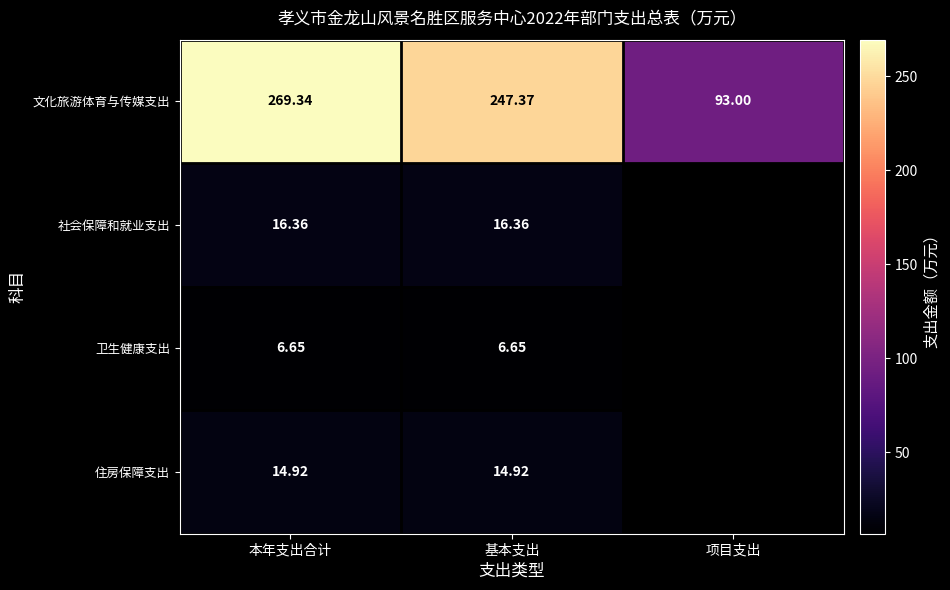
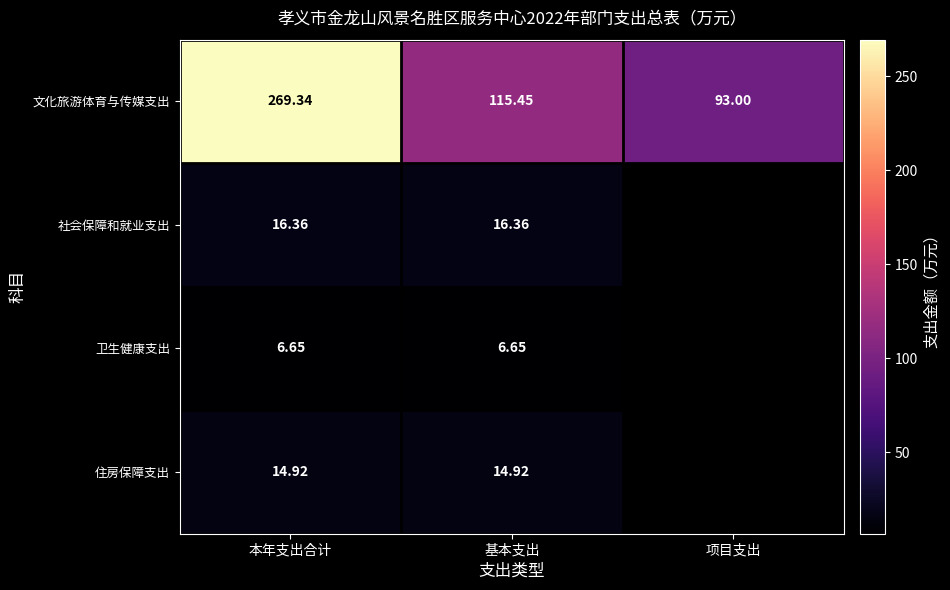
  {
    "文化旅游体育与传媒支出": {
      "本年支出合计": 269.34,
-     "基本支出": 247.37,
+     "基本支出": 115.45,
      "项目支出": 93.00
    },
    "社会保障和就业支出": {
      "本年支出合计": 16.36,
      "基本支出": 16.36
    },
    "卫生健康支出": {
      "本年支出合计": 6.65,
      "基本支出": 6.65
    },
    "住房保障支出": {
      "本年支出合计": 14.92,
      "基本支出": 14.92
    }
  }
